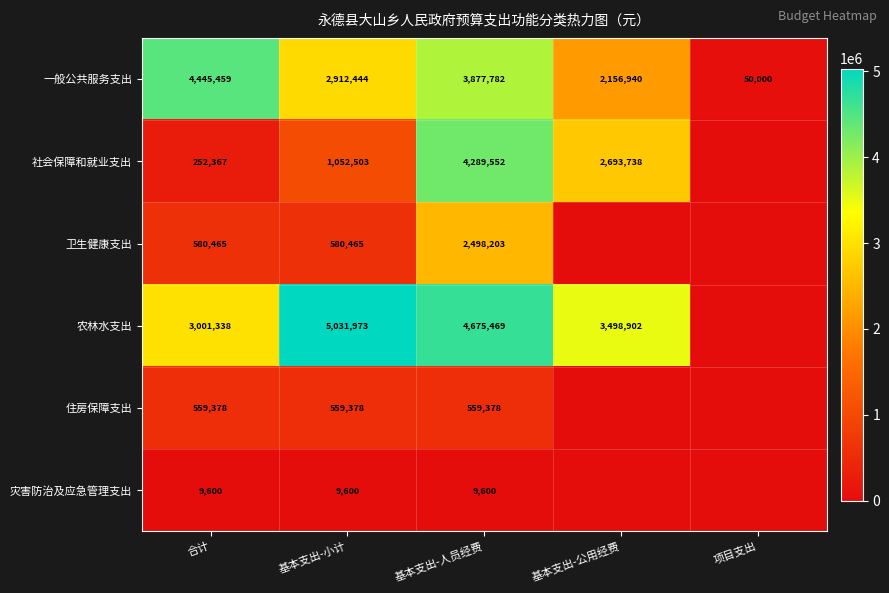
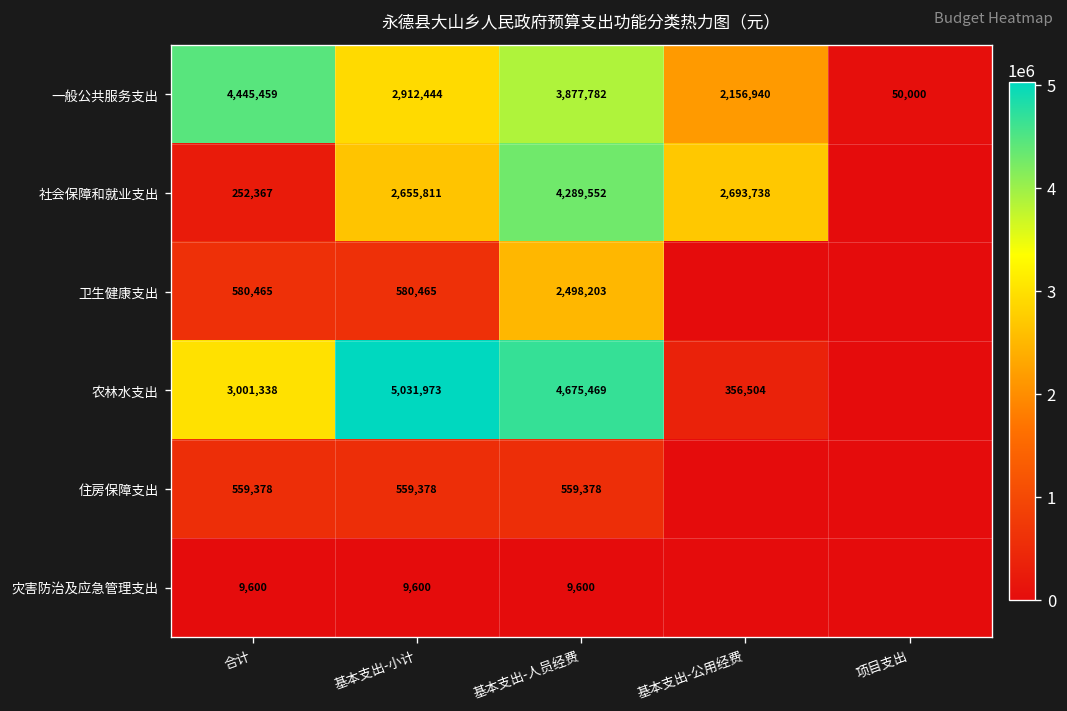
  {
    "一般公共服务支出": {
      "合计": "4,445,459",
      "基本支出-小计": "2,912,444",
      "基本支出-人员经费": "3,877,782",
      "基本支出-公用经费": "2,156,940",
      "项目支出": "50,000"
    },
    "社会保障和就业支出": {
      "合计": "252,367",
-     "基本支出-小计": "1,052,503",
+     "基本支出-小计": "2,655,811",
      "基本支出-人员经费": "4,289,552",
      "基本支出-公用经费": "2,693,738"
    },
    "卫生健康支出": {
      "合计": "580,465",
      "基本支出-小计": "580,465",
      "基本支出-人员经费": "2,498,203"
    },
    "农林水支出": {
      "合计": "3,001,338",
      "基本支出-小计": "5,031,973",
      "基本支出-人员经费": "4,675,469",
-     "基本支出-公用经费": "3,498,902"
+     "基本支出-公用经费": "356,504"
    },
    "住房保障支出": {
      "合计": "559,378",
      "基本支出-小计": "559,378",
      "基本支出-人员经费": "559,378"
    },
    "灾害防治及应急管理支出": {
      "合计": "9,600",
      "基本支出-小计": "9,600",
      "基本支出-人员经费": "9,600"
    }
  }
